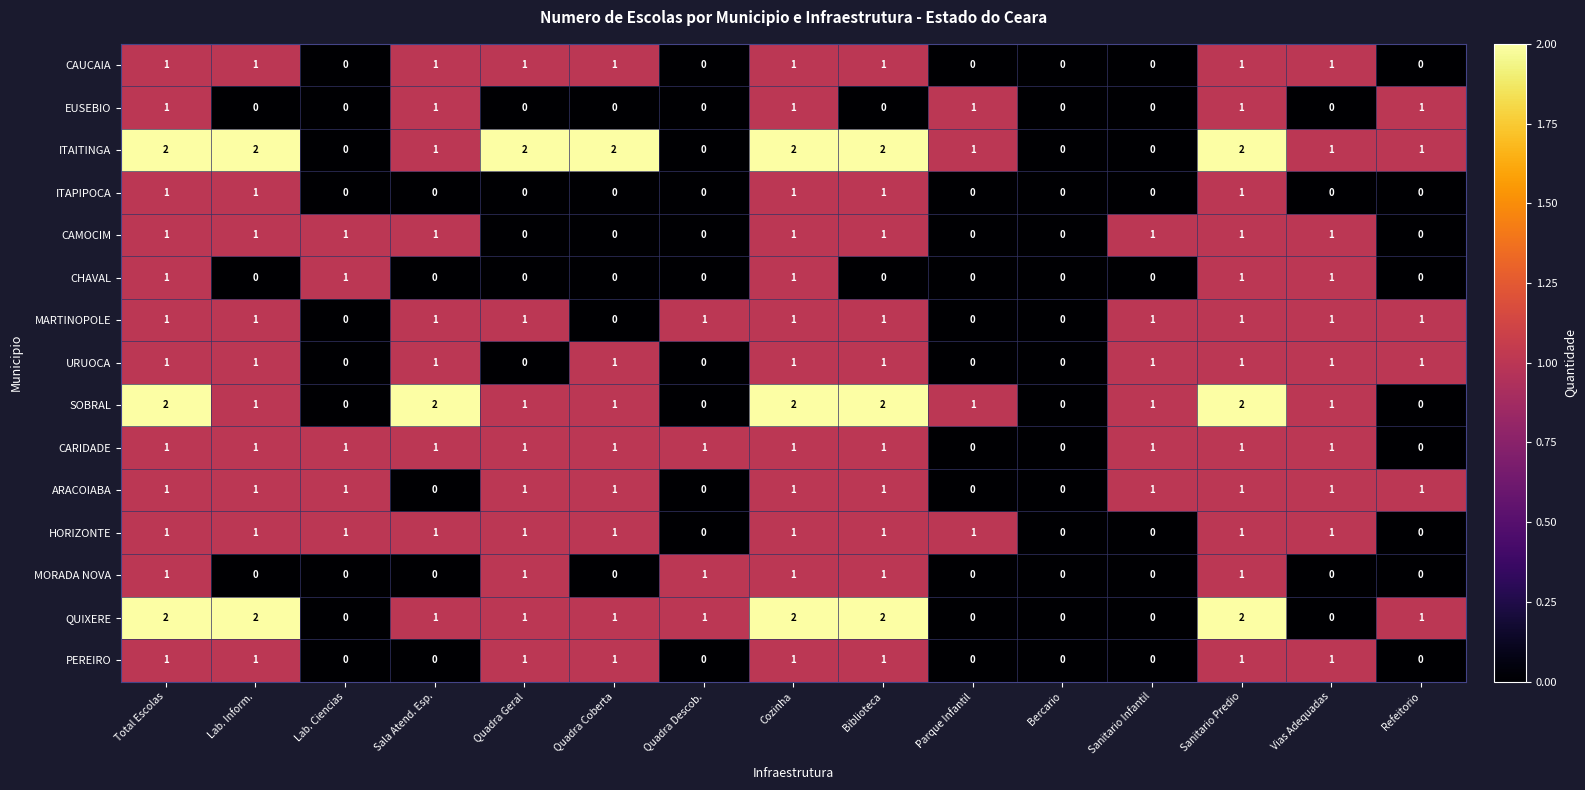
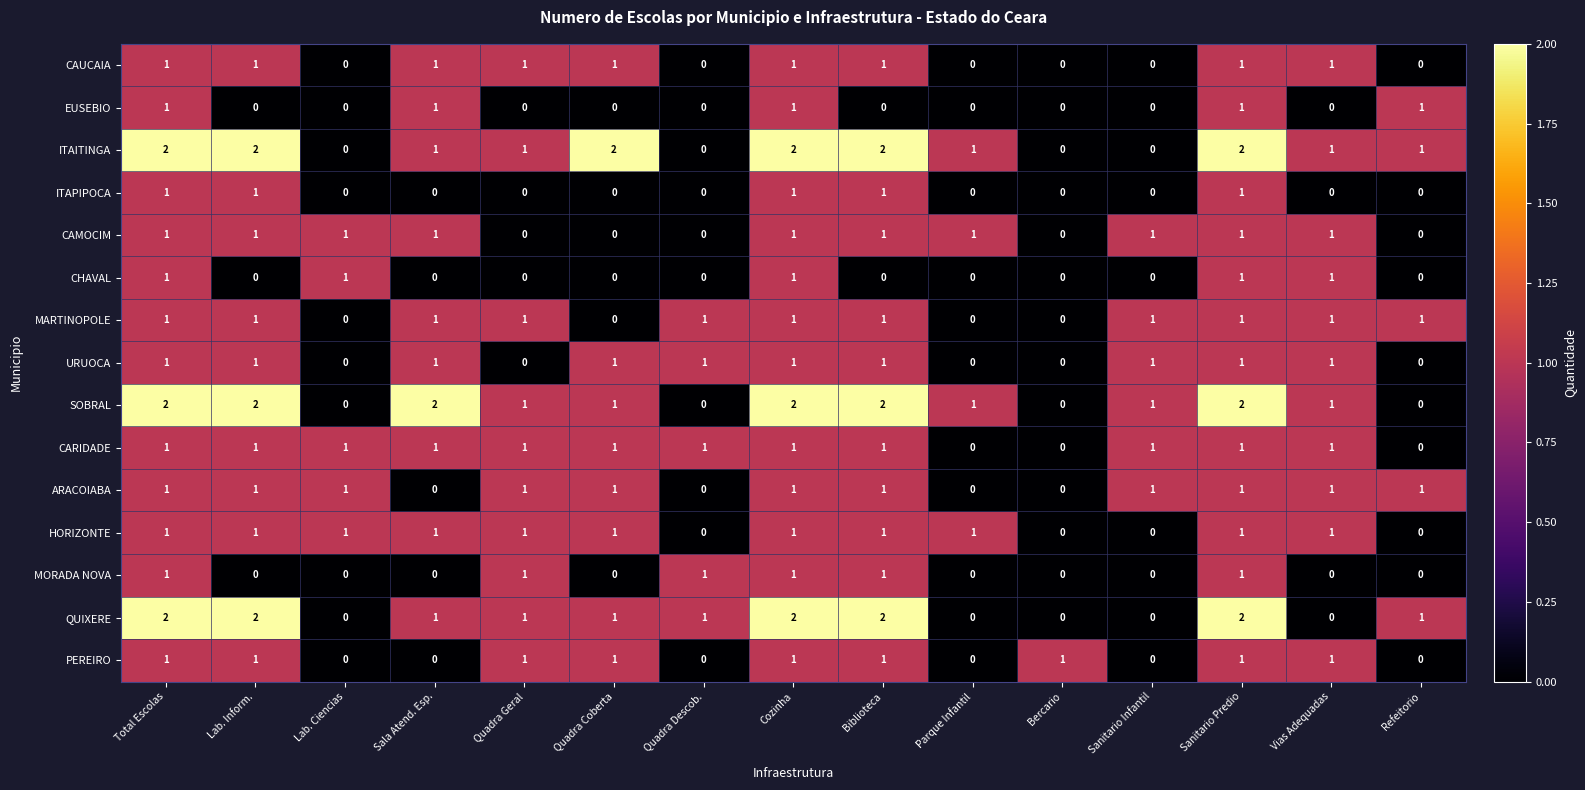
  {
    "EUSEBIO": {
      "Total Escolas": 1,
      "Lab. Inform.": 0,
      "Lab. Ciencias": 0,
      "Sala Atend. Esp.": 1,
      "Quadra Geral": 0,
      "Quadra Coberta": 0,
      "Quadra Descob.": 0,
      "Cozinha": 1,
      "Biblioteca": 0,
-     "Parque Infantil": 1,
+     "Parque Infantil": 0,
      "Bercario": 0,
      "Sanitario Infantil": 0,
      "Sanitario Predio": 1,
      "Vias Adequadas": 0,
      "Refeitorio": 1
    },
    "ITAITINGA": {
      "Total Escolas": 2,
      "Lab. Inform.": 2,
      "Lab. Ciencias": 0,
      "Sala Atend. Esp.": 1,
-     "Quadra Geral": 2,
+     "Quadra Geral": 1,
      "Quadra Coberta": 2,
      "Quadra Descob.": 0,
      "Cozinha": 2,
      "Biblioteca": 2,
      "Parque Infantil": 1,
      "Bercario": 0,
      "Sanitario Infantil": 0,
      "Sanitario Predio": 2,
      "Vias Adequadas": 1,
      "Refeitorio": 1
    },
    "CAMOCIM": {
      "Total Escolas": 1,
      "Lab. Inform.": 1,
      "Lab. Ciencias": 1,
      "Sala Atend. Esp.": 1,
      "Quadra Geral": 0,
      "Quadra Coberta": 0,
      "Quadra Descob.": 0,
      "Cozinha": 1,
      "Biblioteca": 1,
-     "Parque Infantil": 0,
+     "Parque Infantil": 1,
      "Bercario": 0,
      "Sanitario Infantil": 1,
      "Sanitario Predio": 1,
      "Vias Adequadas": 1,
      "Refeitorio": 0
    },
    "URUOCA": {
      "Total Escolas": 1,
      "Lab. Inform.": 1,
      "Lab. Ciencias": 0,
      "Sala Atend. Esp.": 1,
      "Quadra Geral": 0,
      "Quadra Coberta": 1,
-     "Quadra Descob.": 0,
+     "Quadra Descob.": 1,
      "Cozinha": 1,
      "Biblioteca": 1,
      "Parque Infantil": 0,
      "Bercario": 0,
      "Sanitario Infantil": 1,
      "Sanitario Predio": 1,
      "Vias Adequadas": 1,
-     "Refeitorio": 1
+     "Refeitorio": 0
    },
    "SOBRAL": {
      "Total Escolas": 2,
-     "Lab. Inform.": 1,
+     "Lab. Inform.": 2,
      "Lab. Ciencias": 0,
      "Sala Atend. Esp.": 2,
      "Quadra Geral": 1,
      "Quadra Coberta": 1,
      "Quadra Descob.": 0,
      "Cozinha": 2,
      "Biblioteca": 2,
      "Parque Infantil": 1,
      "Bercario": 0,
      "Sanitario Infantil": 1,
      "Sanitario Predio": 2,
      "Vias Adequadas": 1,
      "Refeitorio": 0
    },
    "PEREIRO": {
      "Total Escolas": 1,
      "Lab. Inform.": 1,
      "Lab. Ciencias": 0,
      "Sala Atend. Esp.": 0,
      "Quadra Geral": 1,
      "Quadra Coberta": 1,
      "Quadra Descob.": 0,
      "Cozinha": 1,
      "Biblioteca": 1,
      "Parque Infantil": 0,
-     "Bercario": 0,
+     "Bercario": 1,
      "Sanitario Infantil": 0,
      "Sanitario Predio": 1,
      "Vias Adequadas": 1,
      "Refeitorio": 0
    }
  }
